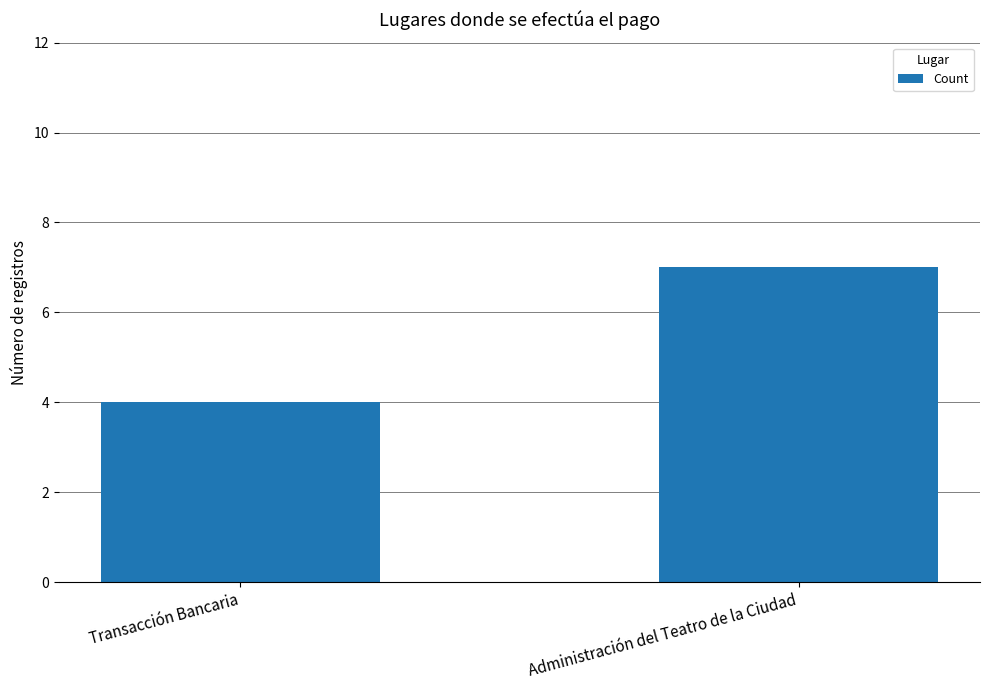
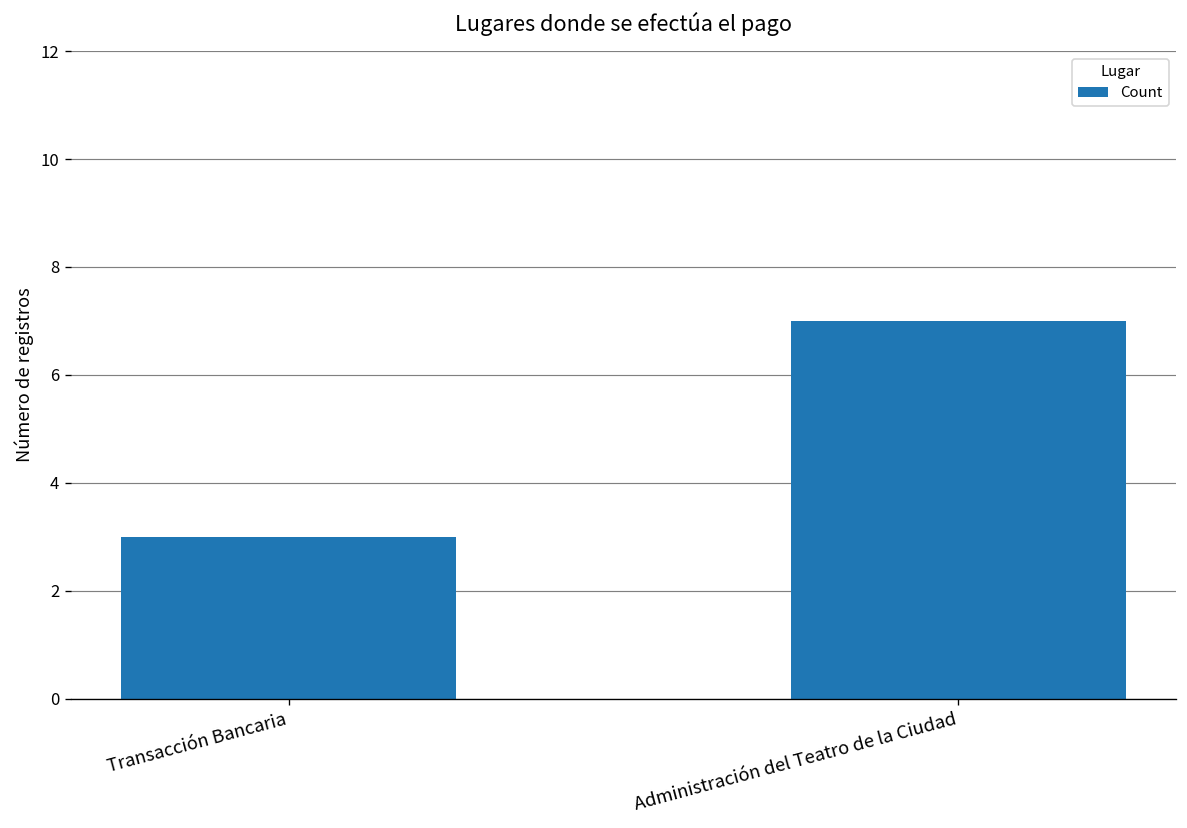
  {
-   "Transacción Bancaria": 4,
+   "Transacción Bancaria": 3,
    "Administración del Teatro de la Ciudad": 7
  }
